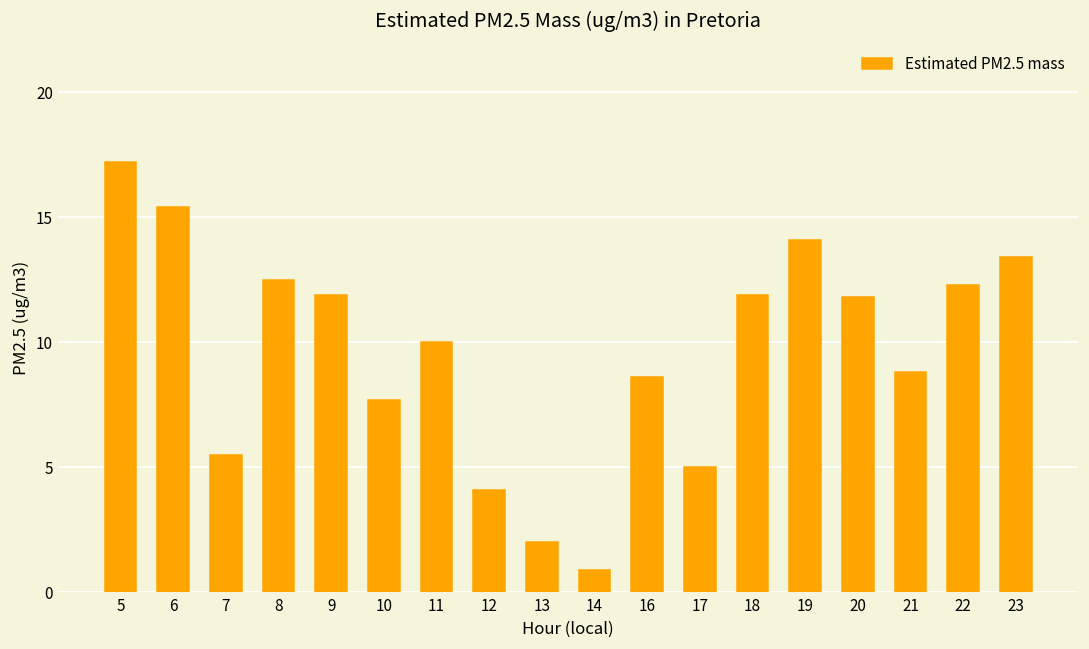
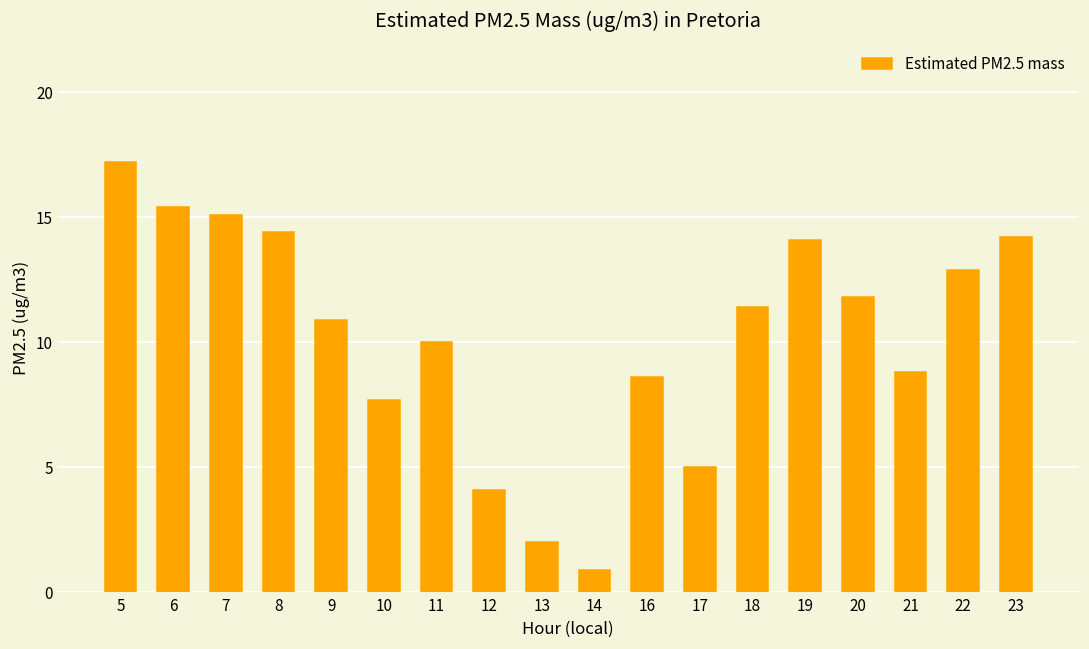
  {
    "5": 17.2,
    "6": 15.4,
-   "7": 5.5,
-   "8": 12.5,
-   "9": 11.9,
+   "7": 15.1,
+   "8": 14.4,
+   "9": 10.9,
    "10": 7.7,
    "11": 10.0,
    "12": 4.1,
    "13": 2.0,
    "14": 0.9,
    "16": 8.6,
    "17": 5.0,
-   "18": 11.9,
+   "18": 11.4,
    "19": 14.1,
    "20": 11.8,
    "21": 8.8,
-   "22": 12.3,
-   "23": 13.4
+   "22": 12.9,
+   "23": 14.2
  }
